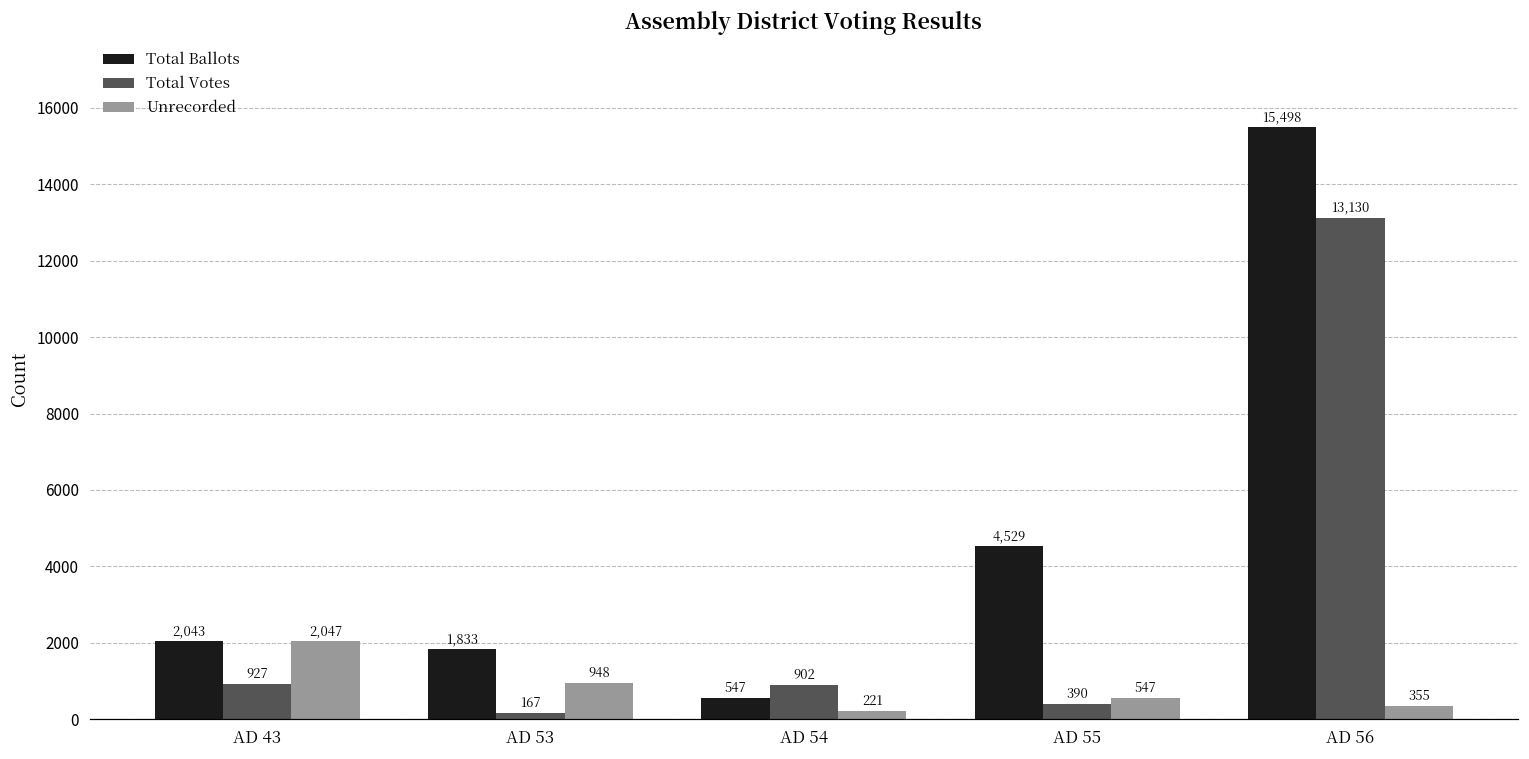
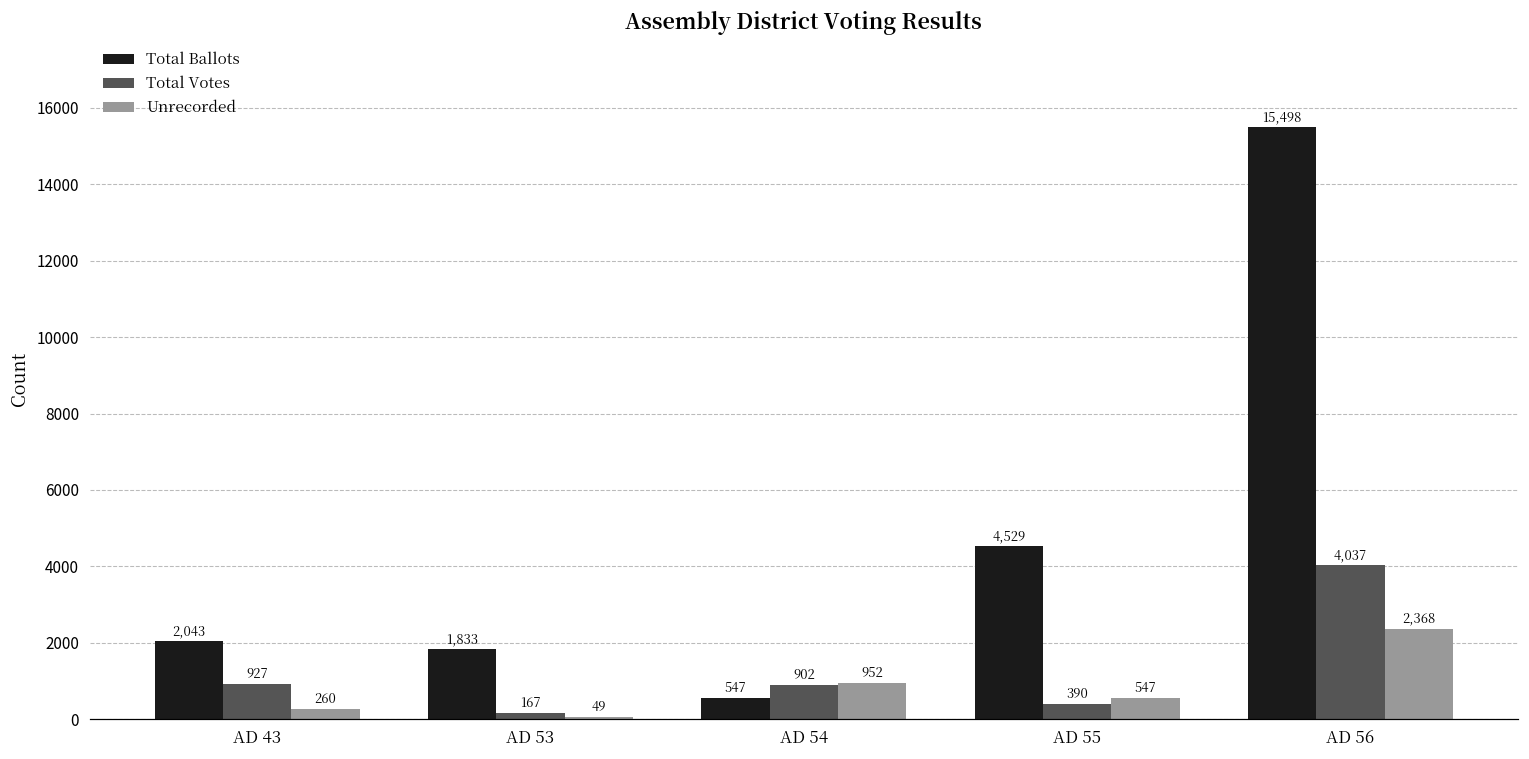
  {
    "Total Ballots": {
      "AD 43": "2,043",
      "AD 53": "1,833",
      "AD 54": "547",
      "AD 55": "4,529",
      "AD 56": "15,498"
    },
    "Total Votes": {
      "AD 43": "927",
      "AD 53": "167",
      "AD 54": "902",
      "AD 55": "390",
-     "AD 56": "13,130"
+     "AD 56": "4,037"
    },
    "Unrecorded": {
-     "AD 43": "2,047",
-     "AD 53": "948",
-     "AD 54": "221",
+     "AD 43": "260",
+     "AD 53": "49",
+     "AD 54": "952",
      "AD 55": "547",
-     "AD 56": "355"
+     "AD 56": "2,368"
    }
  }
